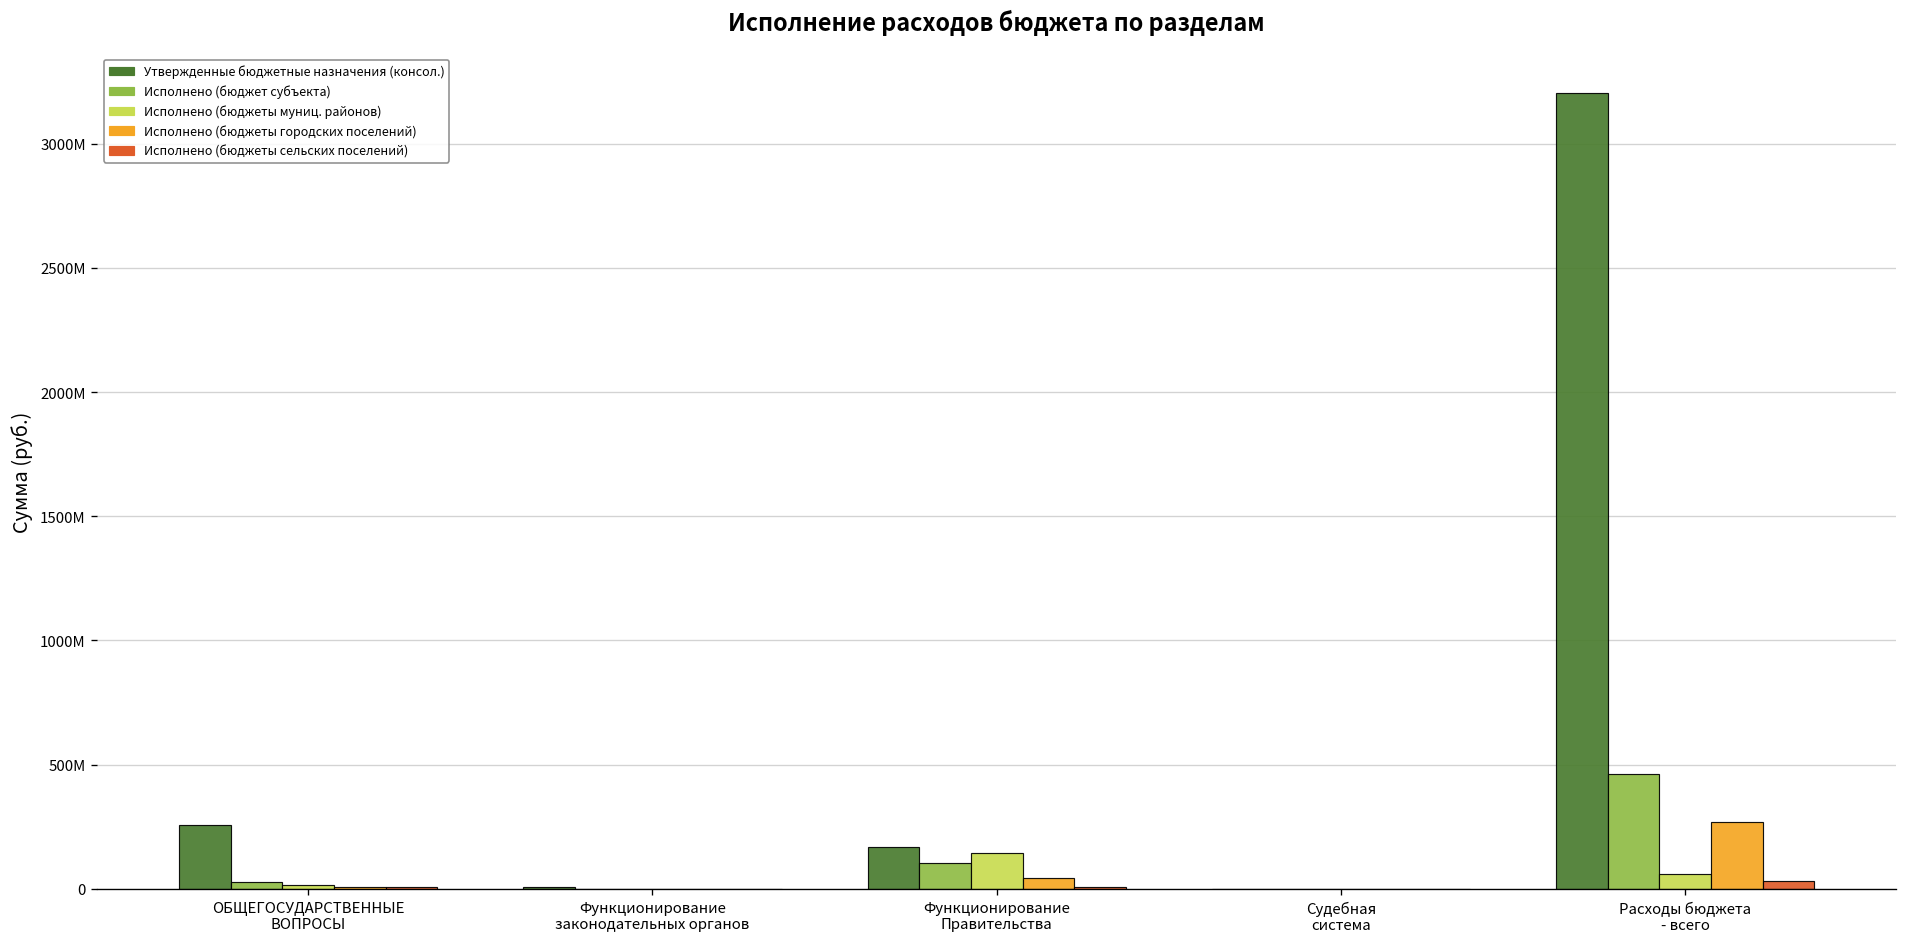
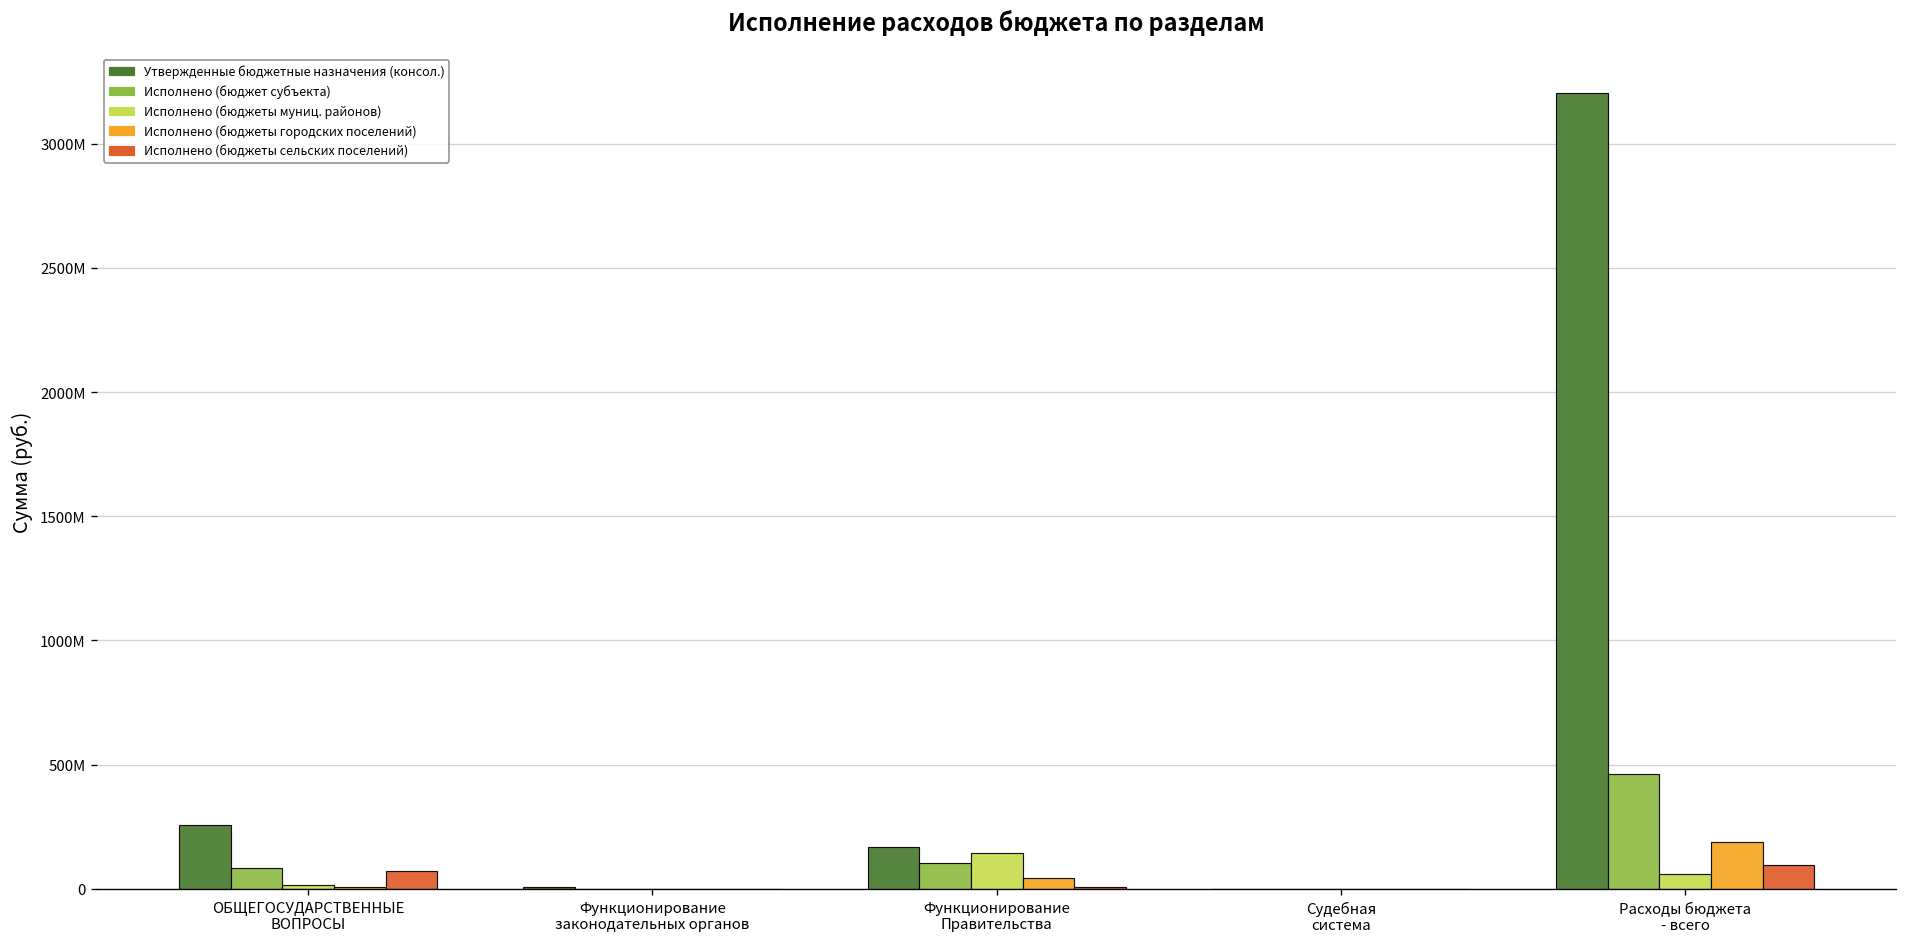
  {
    "Утвержденные бюджетные назначения (консол.)": {
      "ОБЩЕГОСУДАРСТВЕННЫЕ ВОПРОСЫ": 260000000,
      "Функционирование Правительства": 170000000,
      "Расходы бюджета - всего": 3200000000
    },
    "Исполнено (бюджет субъекта)": {
-     "ОБЩЕГОСУДАРСТВЕННЫЕ ВОПРОСЫ": 30000000,
+     "ОБЩЕГОСУДАРСТВЕННЫЕ ВОПРОСЫ": 80000000,
      "Функционирование Правительства": 110000000,
      "Судебная система": 0,
      "Расходы бюджета - всего": 460000000
    },
    "Исполнено (бюджеты муниц. районов)": {
      "ОБЩЕГОСУДАРСТВЕННЫЕ ВОПРОСЫ": 10000000,
      "Функционирование Правительства": 140000000,
      "Судебная система": 0,
      "Расходы бюджета - всего": 60000000
    },
    "Исполнено (бюджеты городских поселений)": {
      "Функционирование Правительства": 50000000,
      "Судебная система": 0,
-     "Расходы бюджета - всего": 270000000
+     "Расходы бюджета - всего": 190000000
    },
    "Исполнено (бюджеты сельских поселений)": {
-     "ОБЩЕГОСУДАРСТВЕННЫЕ ВОПРОСЫ": 10000000,
+     "ОБЩЕГОСУДАРСТВЕННЫЕ ВОПРОСЫ": 70000000,
      "Судебная система": 0,
-     "Расходы бюджета - всего": 30000000
+     "Расходы бюджета - всего": 100000000
    }
  }
